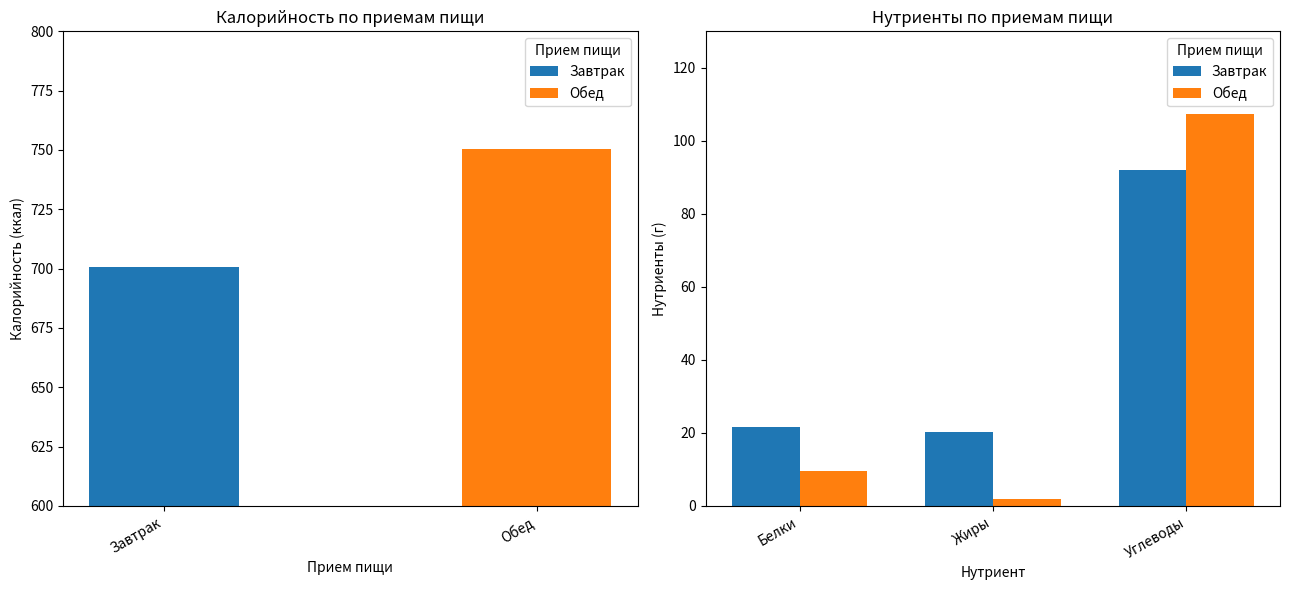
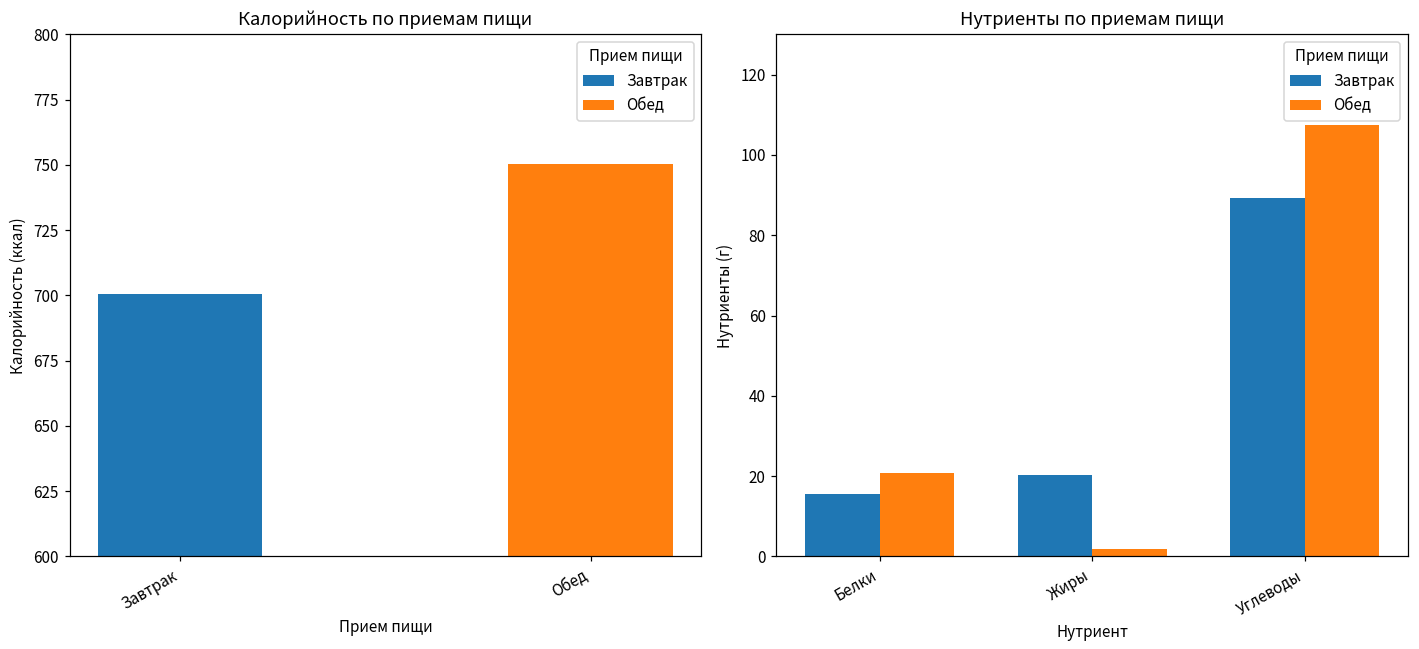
  {
    "Калорийность по приемам пищи": {
      "Завтрак": 701,
      "Обед": 750
    },
    "Нутриенты по приемам пищи": {
      "Завтрак": {
-       "Белки": 22,
+       "Белки": 16,
        "Жиры": 20,
-       "Углеводы": 92
+       "Углеводы": 89
      },
      "Обед": {
-       "Белки": 10,
+       "Белки": 21,
        "Жиры": 2,
        "Углеводы": 107
      }
    }
  }
